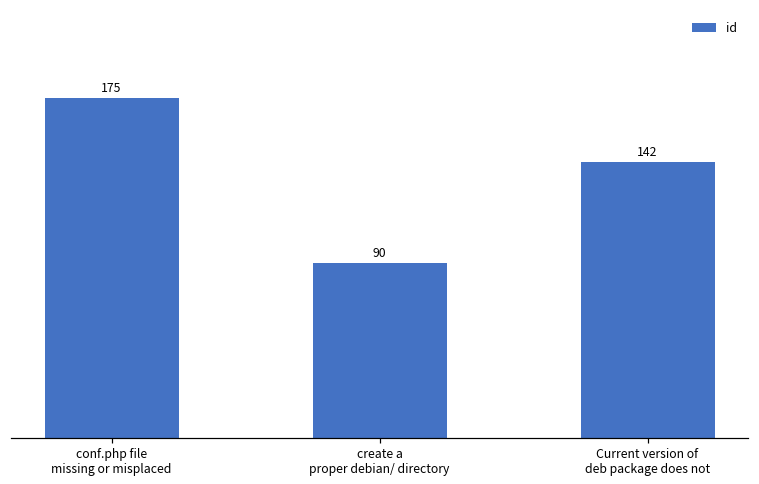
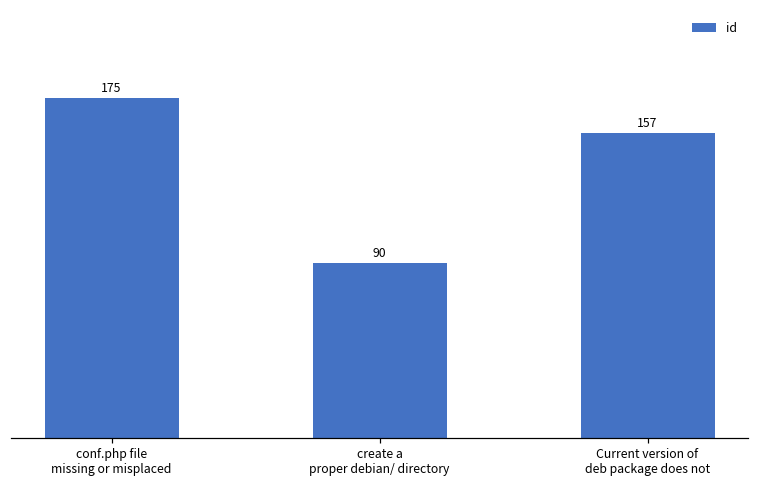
  {
    "conf.php file missing or misplaced": 175,
    "create a proper debian/ directory": 90,
-   "Current version of deb package does not": 142
+   "Current version of deb package does not": 157
  }
